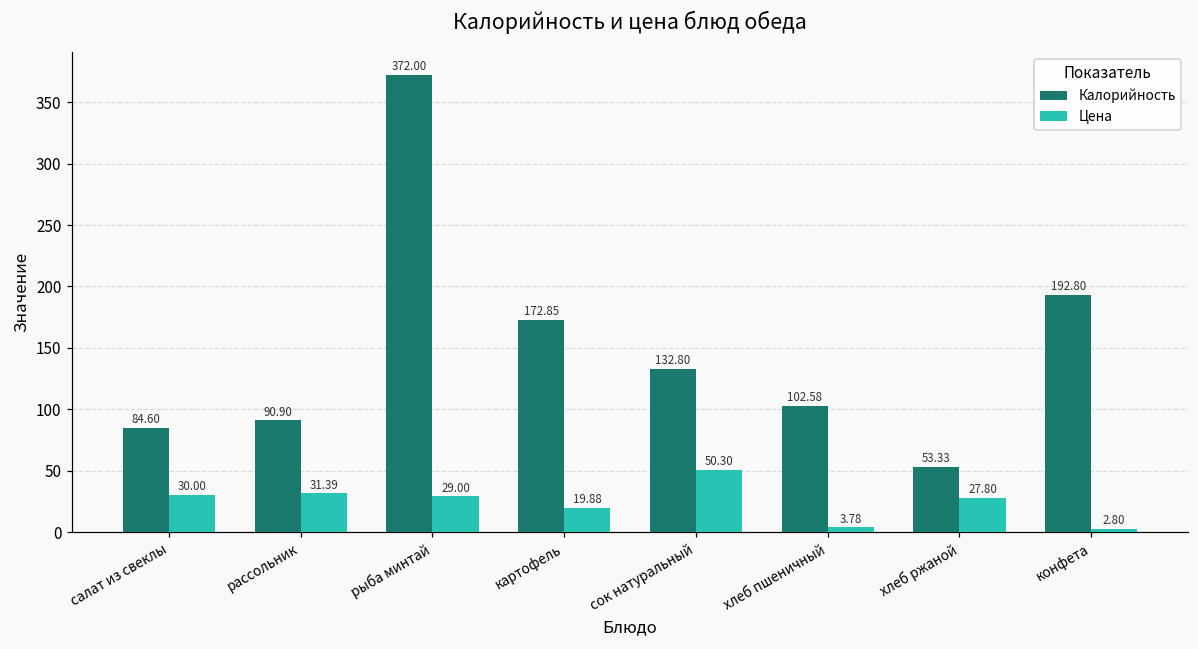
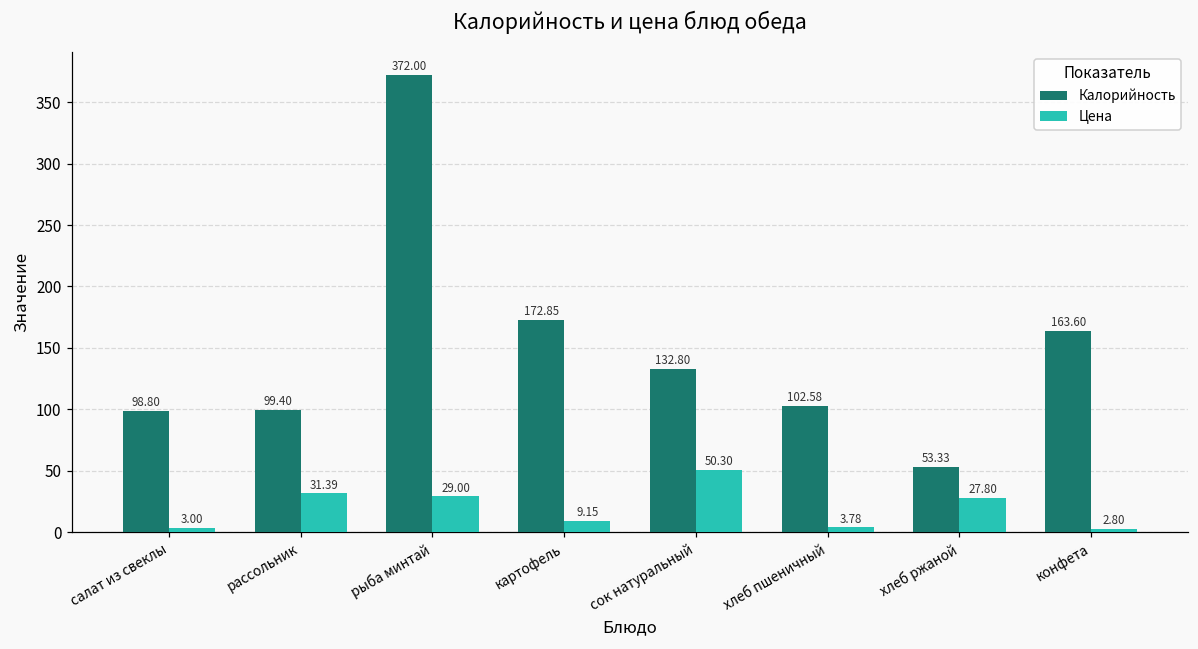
  {
    "Калорийность": {
-     "салат из свеклы": 84.60,
-     "рассольник": 90.90,
+     "салат из свеклы": 98.80,
+     "рассольник": 99.40,
      "рыба минтай": 372.00,
      "картофель": 172.85,
      "сок натуральный": 132.80,
      "хлеб пшеничный": 102.58,
      "хлеб ржаной": 53.33,
-     "конфета": 192.80
+     "конфета": 163.60
    },
    "Цена": {
-     "салат из свеклы": 30.00,
+     "салат из свеклы": 3.00,
      "рассольник": 31.39,
      "рыба минтай": 29.00,
-     "картофель": 19.88,
+     "картофель": 9.15,
      "сок натуральный": 50.30,
      "хлеб пшеничный": 3.78,
      "хлеб ржаной": 27.80,
      "конфета": 2.80
    }
  }
